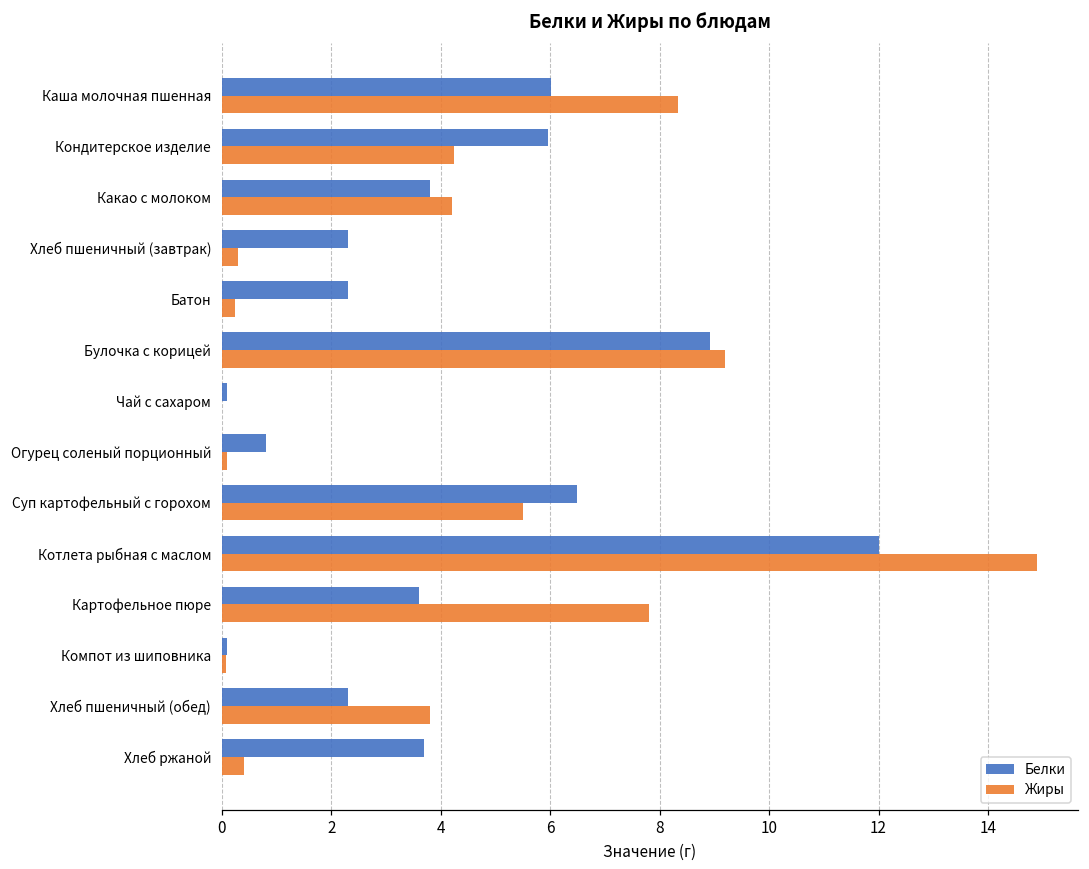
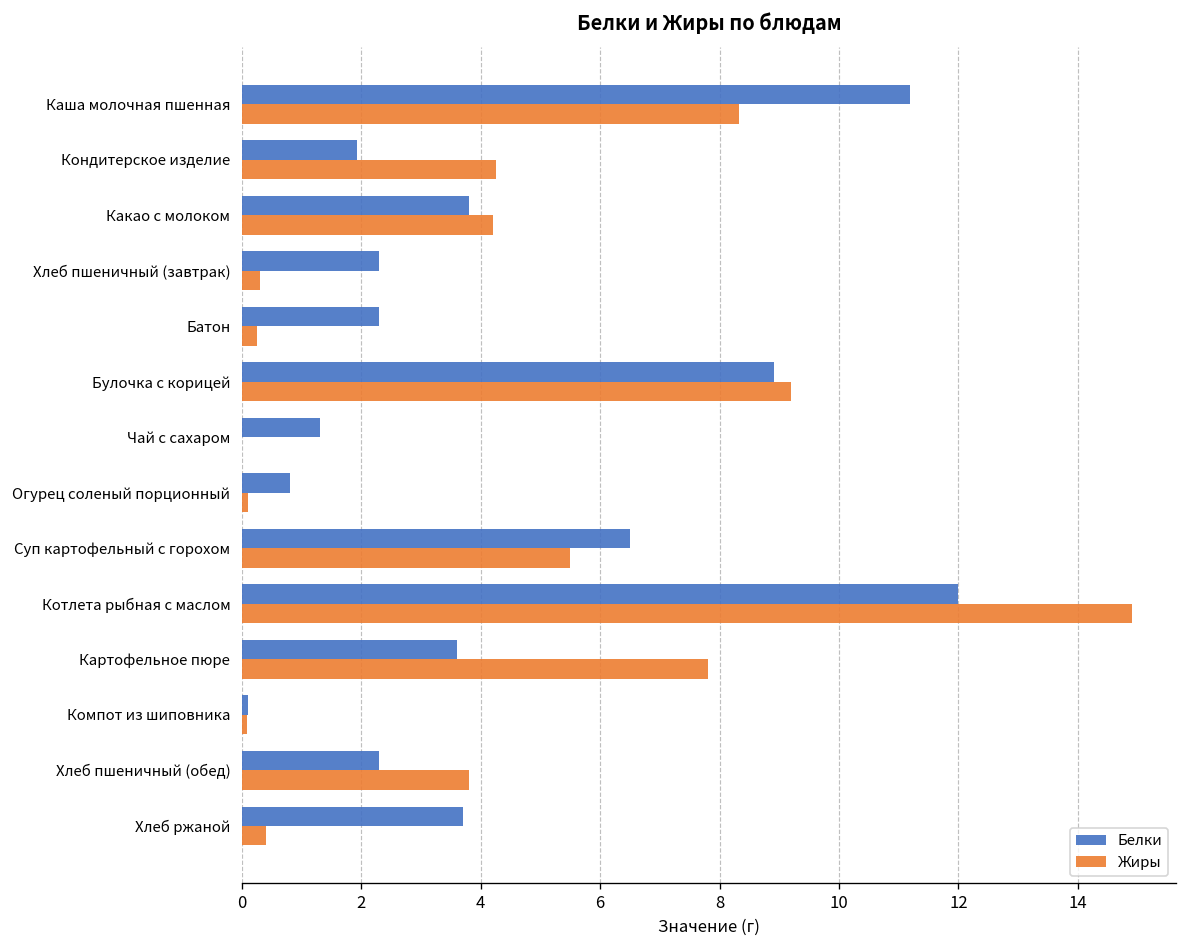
  {
    "Белки": {
-     "Каша молочная пшенная": 6.0,
-     "Кондитерское изделие": 6.0,
+     "Каша молочная пшенная": 11.2,
+     "Кондитерское изделие": 1.9,
      "Какао с молоком": 3.8,
      "Хлеб пшеничный (завтрак)": 2.3,
      "Батон": 2.3,
      "Булочка с корицей": 8.9,
-     "Чай с сахаром": 0.1,
+     "Чай с сахаром": 1.3,
      "Огурец соленый порционный": 0.8,
      "Суп картофельный с горохом": 6.5,
      "Котлета рыбная с маслом": 12.0,
      "Картофельное пюре": 3.6,
      "Компот из шиповника": 0.1,
      "Хлеб пшеничный (обед)": 2.3,
      "Хлеб ржаной": 3.7
    },
    "Жиры": {
      "Каша молочная пшенная": 8.3,
      "Кондитерское изделие": 4.3,
      "Какао с молоком": 4.2,
      "Хлеб пшеничный (завтрак)": 0.3,
      "Батон": 0.3,
      "Булочка с корицей": 9.2,
      "Чай с сахаром": 0.0,
      "Огурец соленый порционный": 0.1,
      "Суп картофельный с горохом": 5.5,
      "Котлета рыбная с маслом": 14.9,
      "Картофельное пюре": 7.8,
      "Компот из шиповника": 0.1,
      "Хлеб пшеничный (обед)": 3.8,
      "Хлеб ржаной": 0.4
    }
  }
